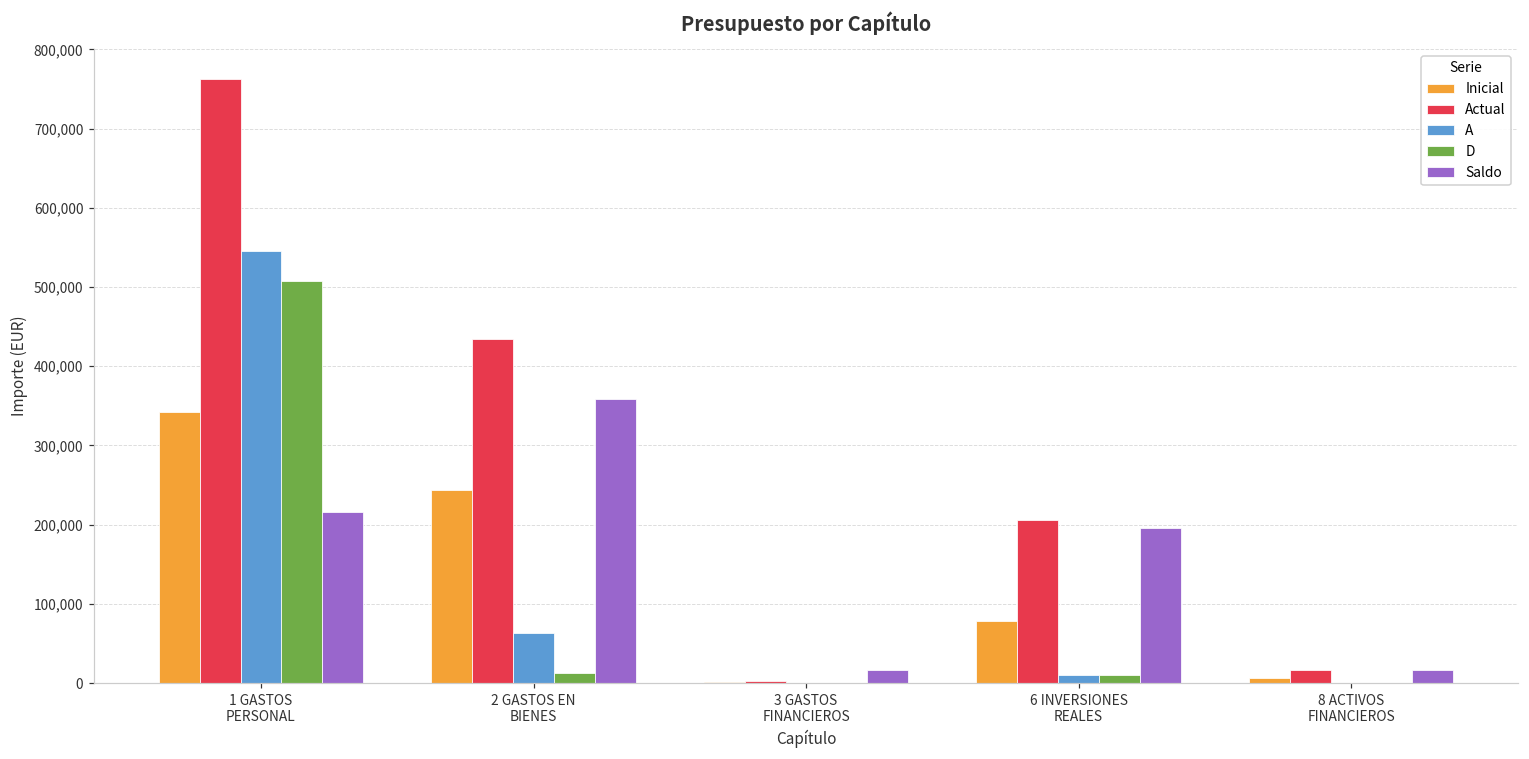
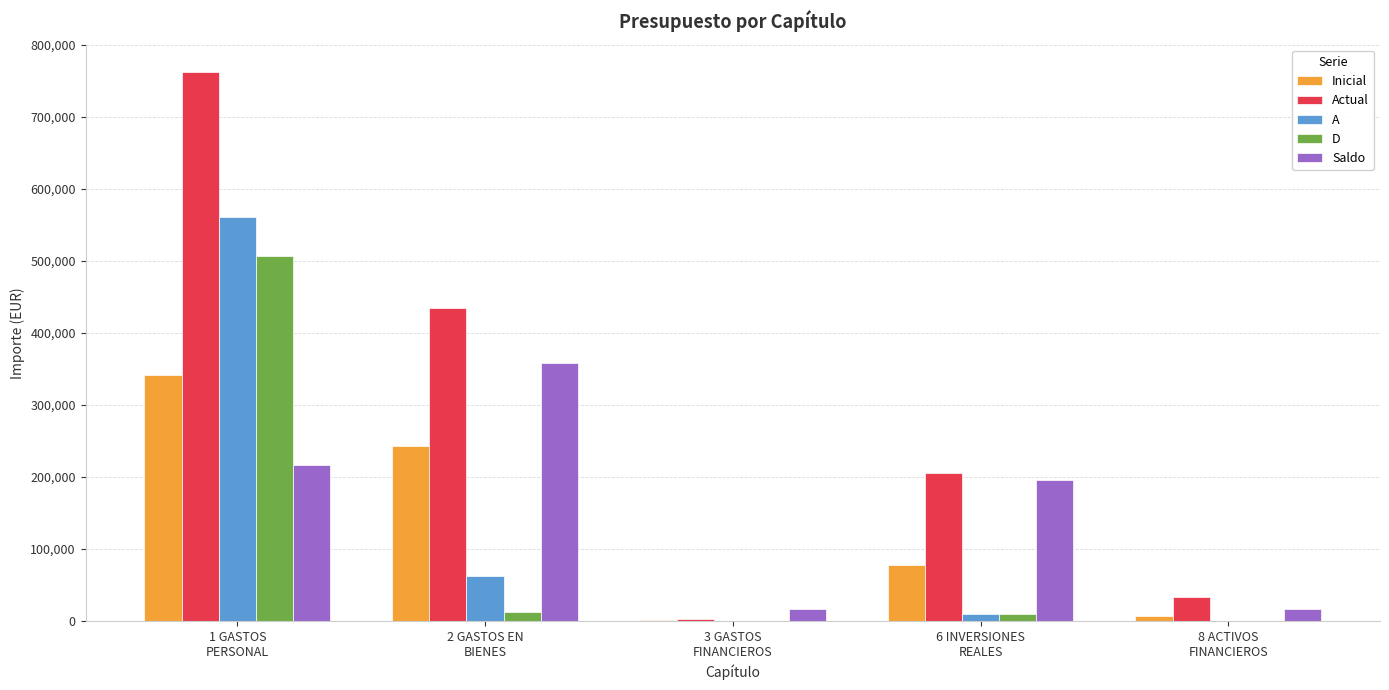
  {
    "Inicial": {
      "1 GASTOS PERSONAL": "340,000",
      "2 GASTOS EN BIENES": "240,000",
      "6 INVERSIONES REALES": "80,000",
      "8 ACTIVOS FINANCIEROS": "10,000"
    },
    "Actual": {
      "1 GASTOS PERSONAL": "760,000",
      "2 GASTOS EN BIENES": "430,000",
      "6 INVERSIONES REALES": "210,000",
-     "8 ACTIVOS FINANCIEROS": "20,000"
+     "8 ACTIVOS FINANCIEROS": "30,000"
    },
    "A": {
-     "1 GASTOS PERSONAL": "550,000",
+     "1 GASTOS PERSONAL": "560,000",
      "2 GASTOS EN BIENES": "60,000",
      "3 GASTOS FINANCIEROS": "0",
      "6 INVERSIONES REALES": "10,000",
      "8 ACTIVOS FINANCIEROS": "0"
    },
    "D": {
      "1 GASTOS PERSONAL": "510,000",
      "2 GASTOS EN BIENES": "10,000",
      "3 GASTOS FINANCIEROS": "0",
      "6 INVERSIONES REALES": "10,000",
      "8 ACTIVOS FINANCIEROS": "0"
    },
    "Saldo": {
      "1 GASTOS PERSONAL": "220,000",
      "2 GASTOS EN BIENES": "360,000",
      "3 GASTOS FINANCIEROS": "20,000",
      "6 INVERSIONES REALES": "200,000",
      "8 ACTIVOS FINANCIEROS": "20,000"
    }
  }
